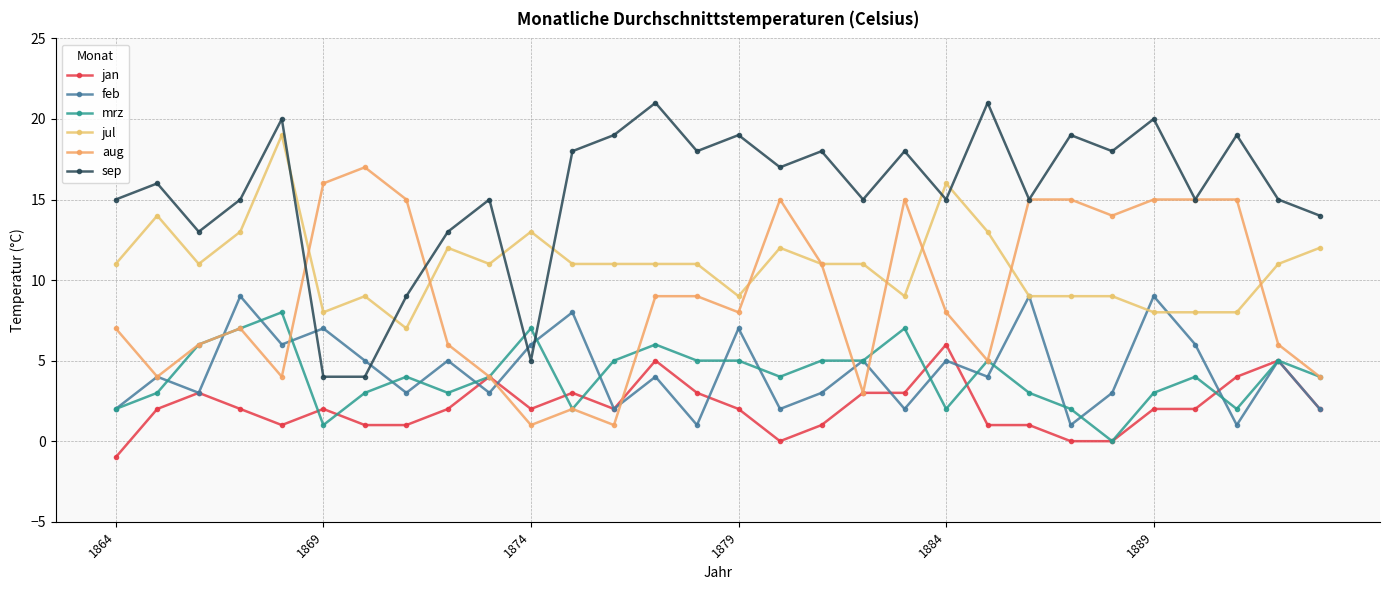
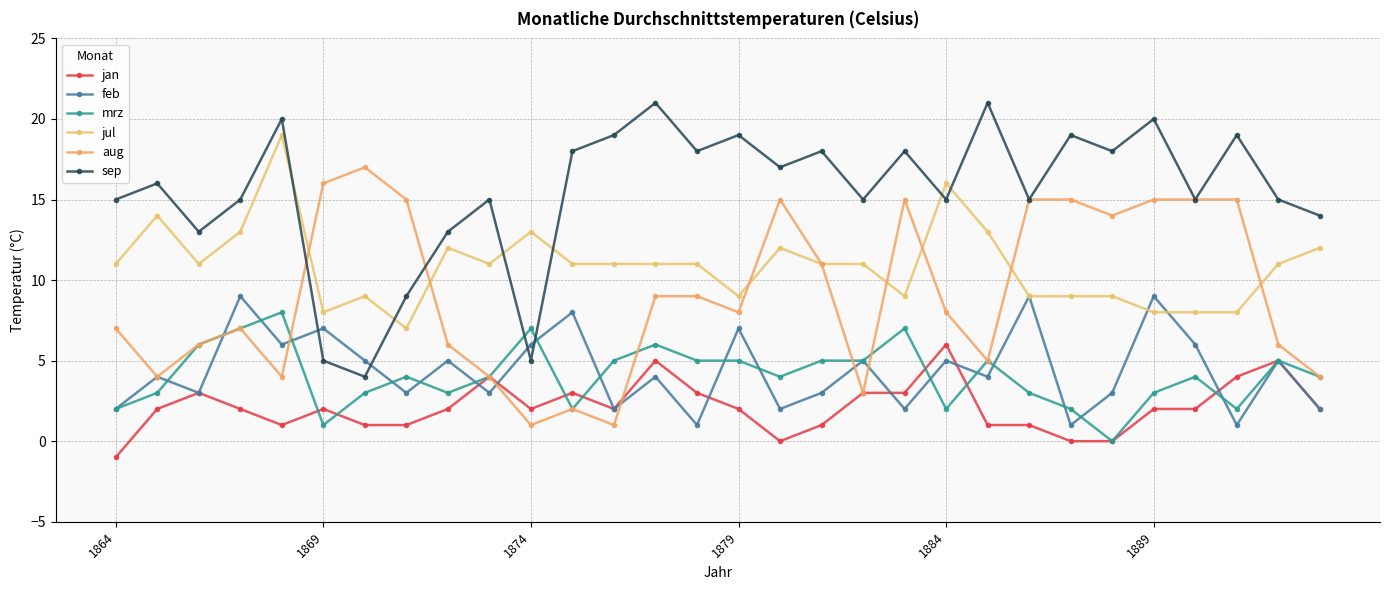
  {
    "jan": {
      "1864": -1,
      "1869": 2,
      "1874": 2,
      "1879": 2,
      "1884": 6,
      "1889": 2
    },
    "sep": {
      "1864": 15,
-     "1869": 4,
+     "1869": 5,
      "1874": 5,
      "1879": 19,
      "1884": 15,
      "1889": 20
    }
  }
